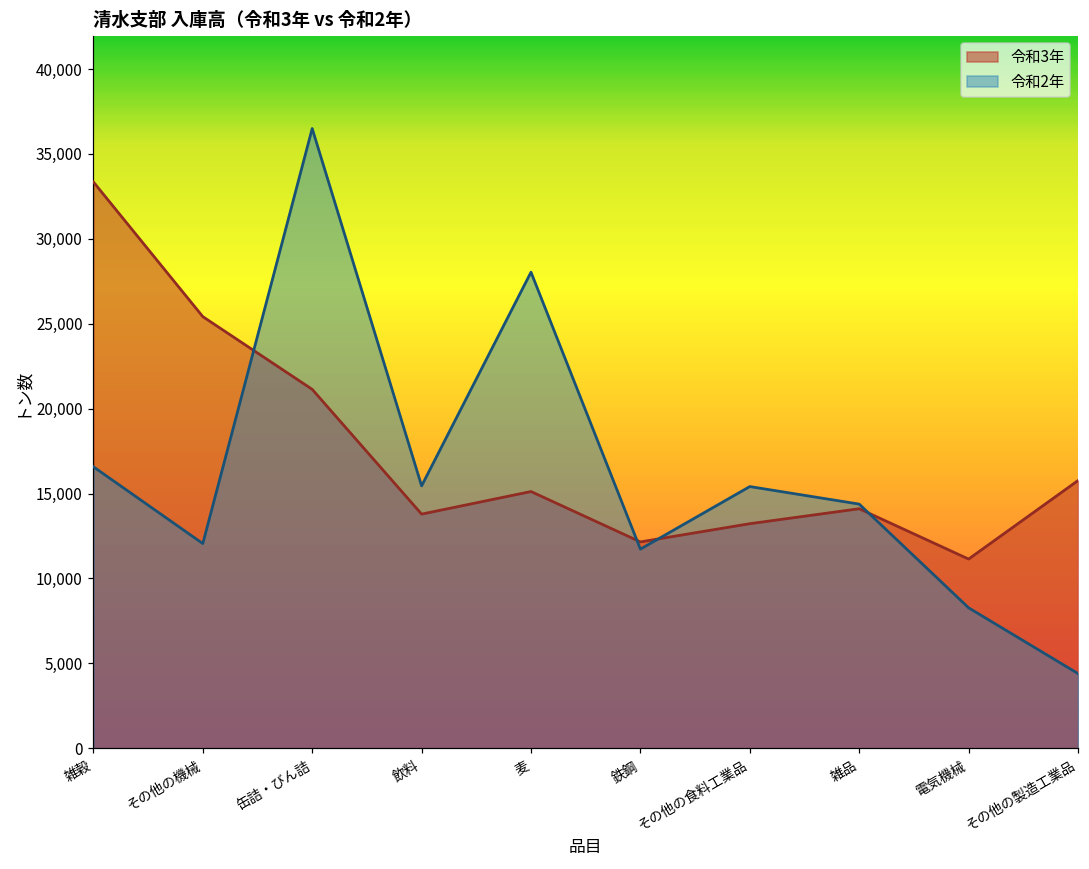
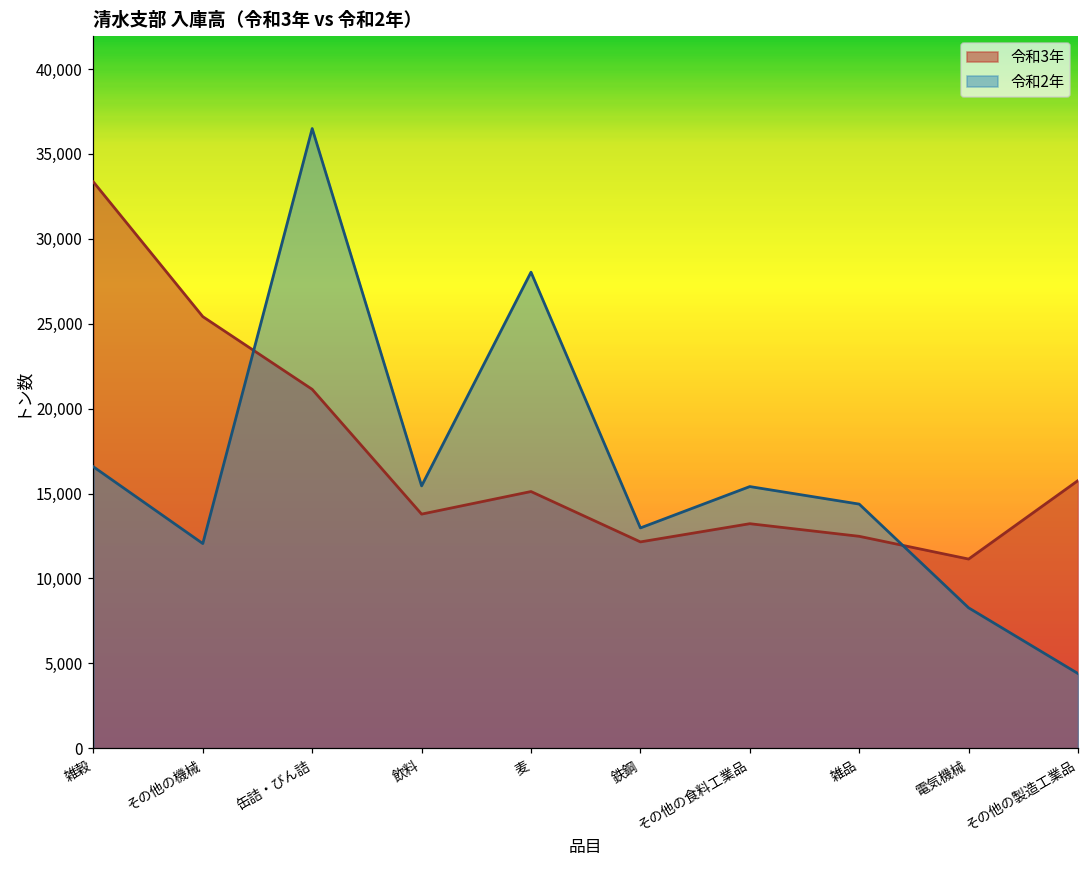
  {
    "令和3年": {
      "雑穀": "33,300",
      "その他の機械": "25,400",
      "缶詰・びん詰": "21,100",
      "飲料": "13,800",
      "麦": "15,100",
      "鉄鋼": "12,200",
      "その他の食料工業品": "13,200",
-     "雑品": "14,100",
+     "雑品": "12,500",
      "電気機械": "11,100",
      "その他の製造工業品": "15,800"
    },
    "令和2年": {
      "雑穀": "16,600",
      "その他の機械": "12,100",
      "缶詰・びん詰": "36,500",
      "飲料": "15,400",
      "麦": "28,000",
-     "鉄鋼": "11,700",
+     "鉄鋼": "13,000",
      "その他の食料工業品": "15,400",
      "雑品": "14,400",
      "電気機械": "8,300",
      "その他の製造工業品": "4,400"
    }
  }
